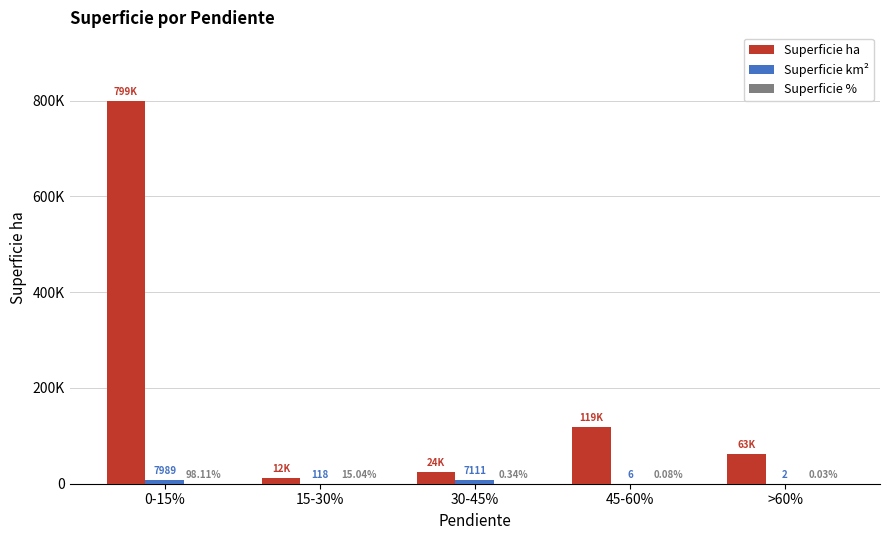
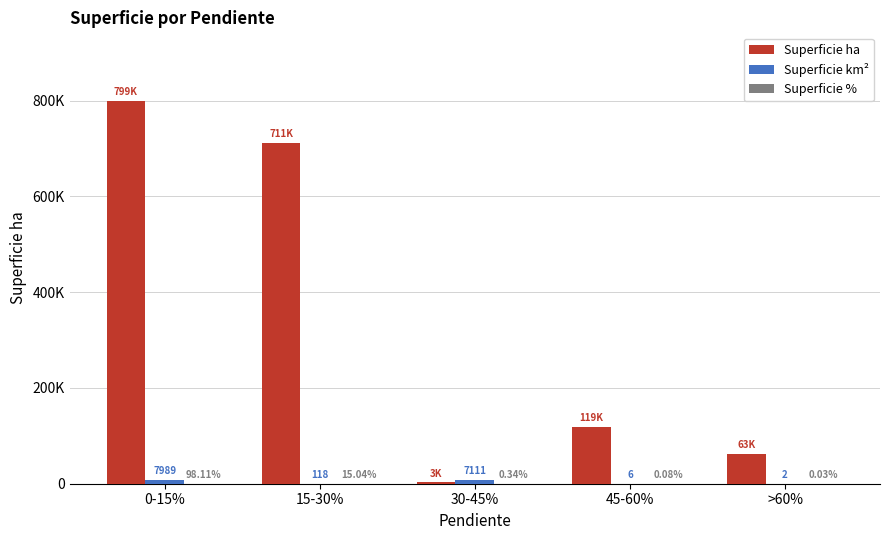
  {
    "Superficie ha": {
      "0-15%": "799K",
-     "15-30%": "12K",
-     "30-45%": "24K",
+     "15-30%": "711K",
+     "30-45%": "3K",
      "45-60%": "119K",
      ">60%": "63K"
    },
    "Superficie km²": {
      "0-15%": "7989",
      "15-30%": "118",
      "30-45%": "7111",
      "45-60%": "6",
      ">60%": "2"
    },
    "Superficie %": {
      "0-15%": "98.11%",
      "15-30%": "15.04%",
      "30-45%": "0.34%",
      "45-60%": "0.08%",
      ">60%": "0.03%"
    }
  }
